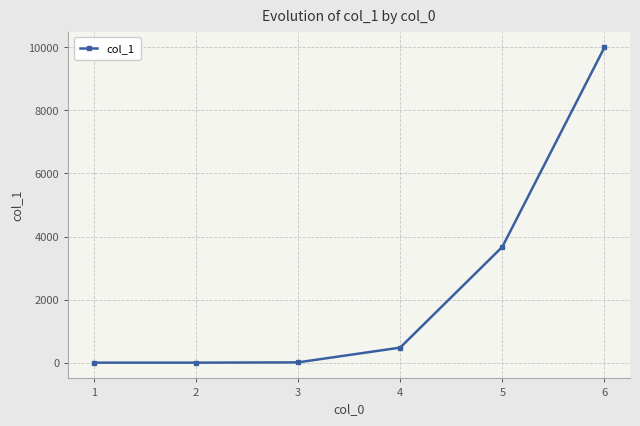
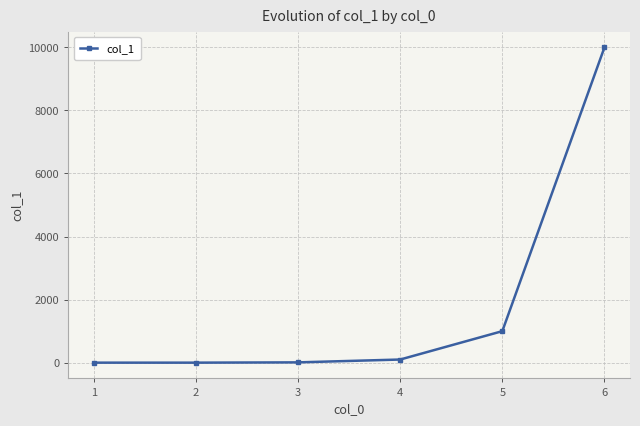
  {
    "1": 0,
    "2": 0,
    "3": 0,
-   "4": 500,
-   "5": 3700,
+   "4": 100,
+   "5": 1000,
    "6": 10000
  }
